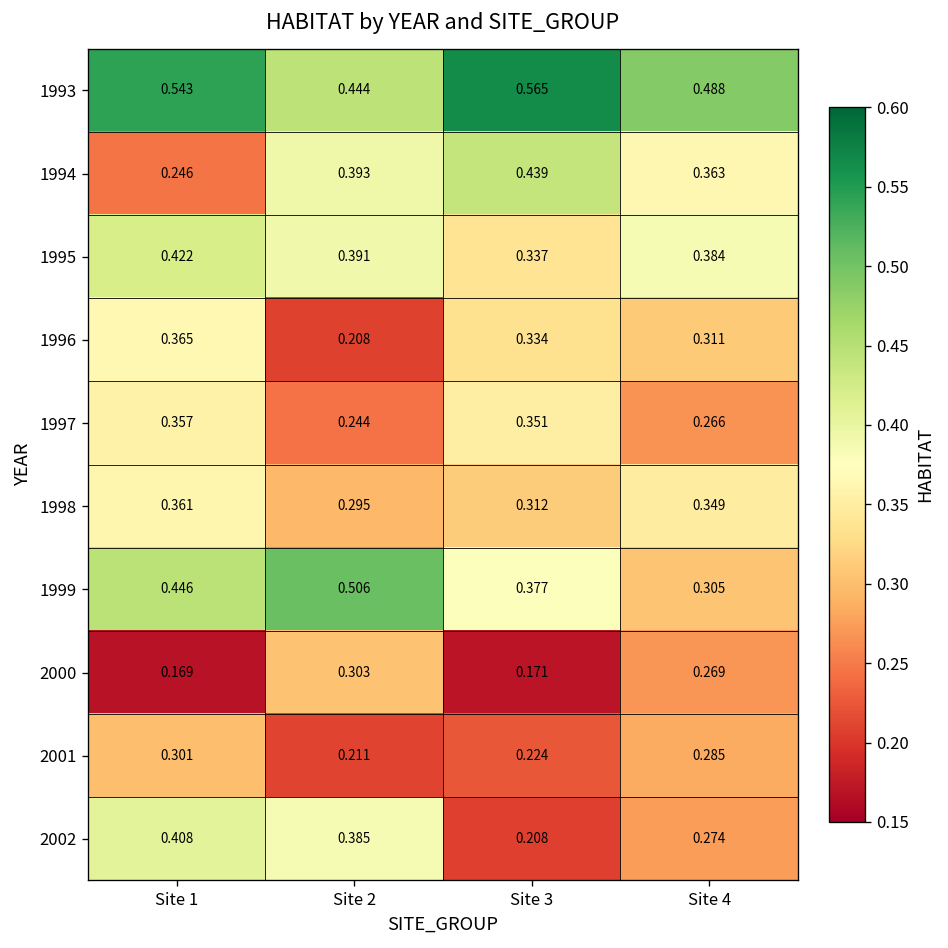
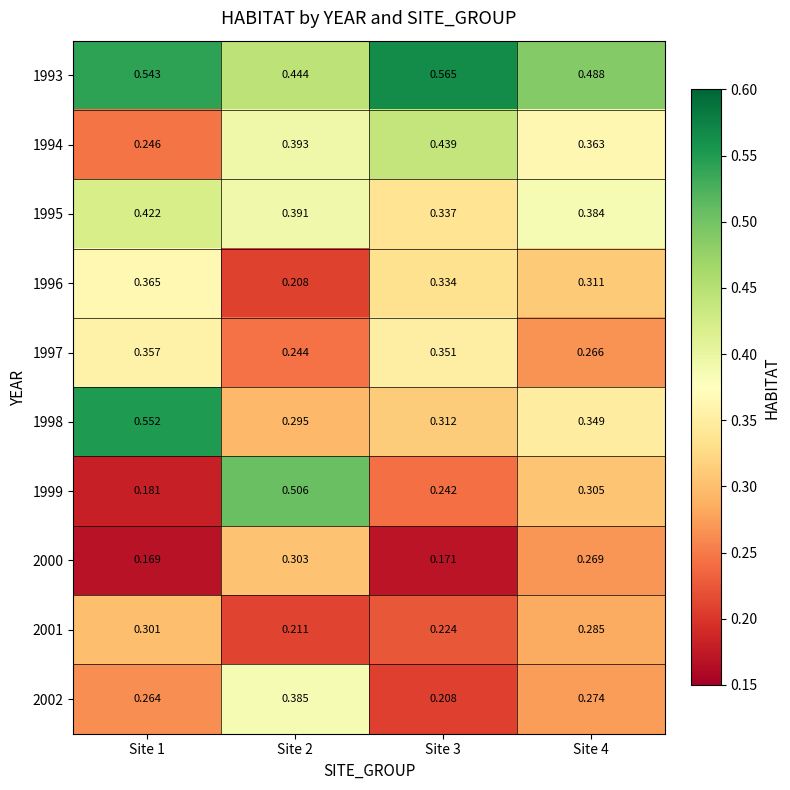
  {
    "1993": {
      "Site 1": 0.543,
      "Site 2": 0.444,
      "Site 3": 0.565,
      "Site 4": 0.488
    },
    "1994": {
      "Site 1": 0.246,
      "Site 2": 0.393,
      "Site 3": 0.439,
      "Site 4": 0.363
    },
    "1995": {
      "Site 1": 0.422,
      "Site 2": 0.391,
      "Site 3": 0.337,
      "Site 4": 0.384
    },
    "1996": {
      "Site 1": 0.365,
      "Site 2": 0.208,
      "Site 3": 0.334,
      "Site 4": 0.311
    },
    "1997": {
      "Site 1": 0.357,
      "Site 2": 0.244,
      "Site 3": 0.351,
      "Site 4": 0.266
    },
    "1998": {
-     "Site 1": 0.361,
+     "Site 1": 0.552,
      "Site 2": 0.295,
      "Site 3": 0.312,
      "Site 4": 0.349
    },
    "1999": {
-     "Site 1": 0.446,
+     "Site 1": 0.181,
      "Site 2": 0.506,
-     "Site 3": 0.377,
+     "Site 3": 0.242,
      "Site 4": 0.305
    },
    "2000": {
      "Site 1": 0.169,
      "Site 2": 0.303,
      "Site 3": 0.171,
      "Site 4": 0.269
    },
    "2001": {
      "Site 1": 0.301,
      "Site 2": 0.211,
      "Site 3": 0.224,
      "Site 4": 0.285
    },
    "2002": {
-     "Site 1": 0.408,
+     "Site 1": 0.264,
      "Site 2": 0.385,
      "Site 3": 0.208,
      "Site 4": 0.274
    }
  }
